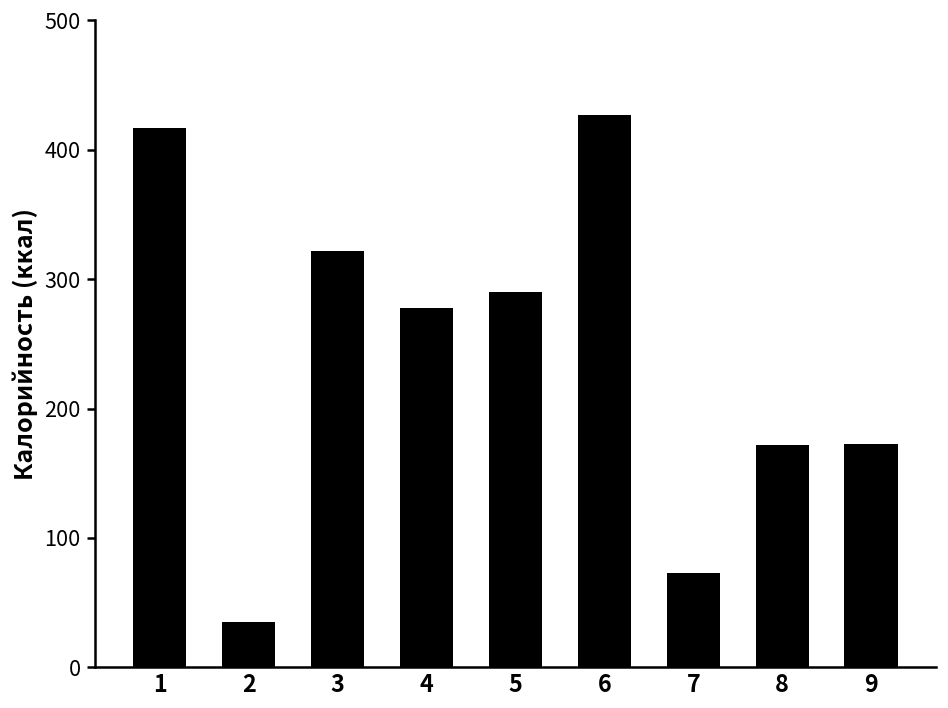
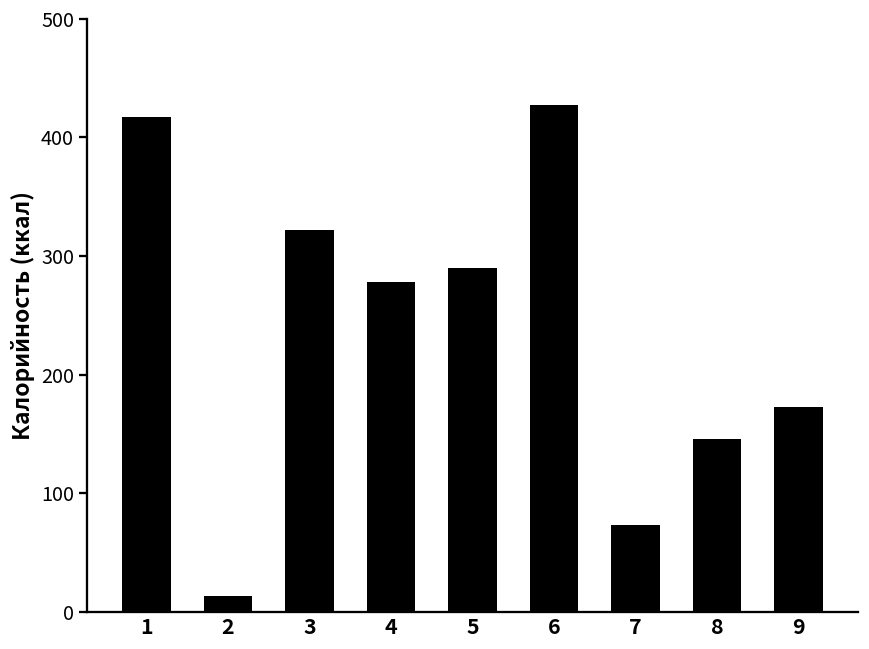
  {
    "1": 417,
-   "2": 35,
+   "2": 13,
    "3": 322,
    "4": 278,
    "5": 290,
    "6": 427,
    "7": 73,
-   "8": 172,
+   "8": 146,
    "9": 173
  }
